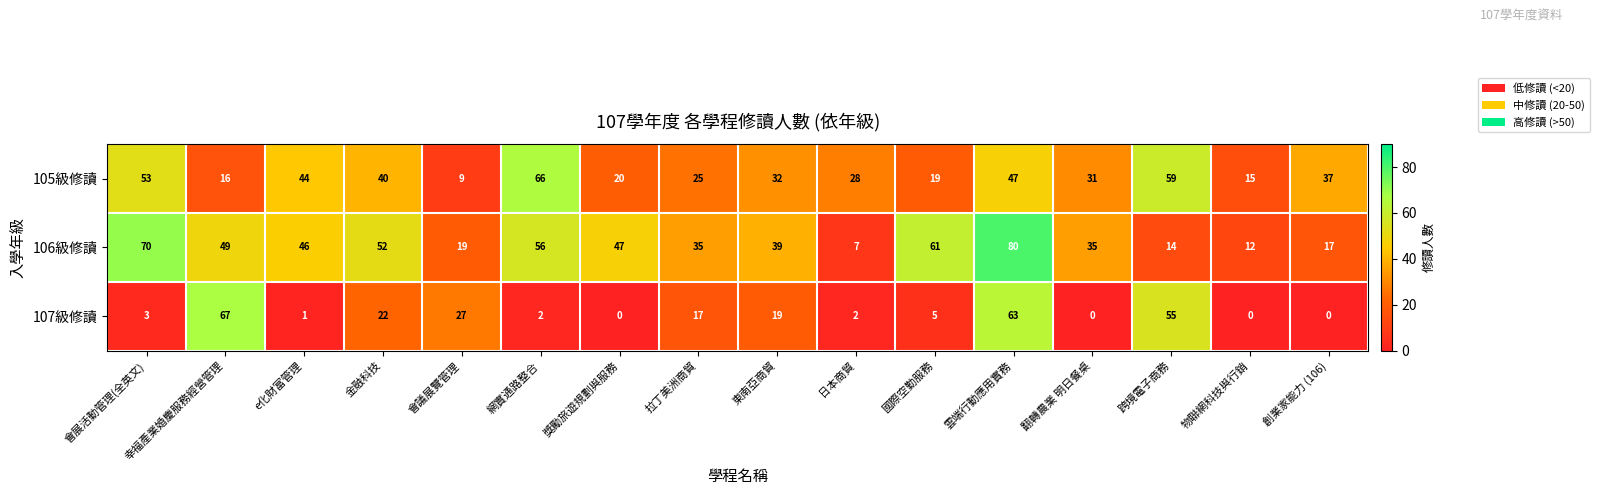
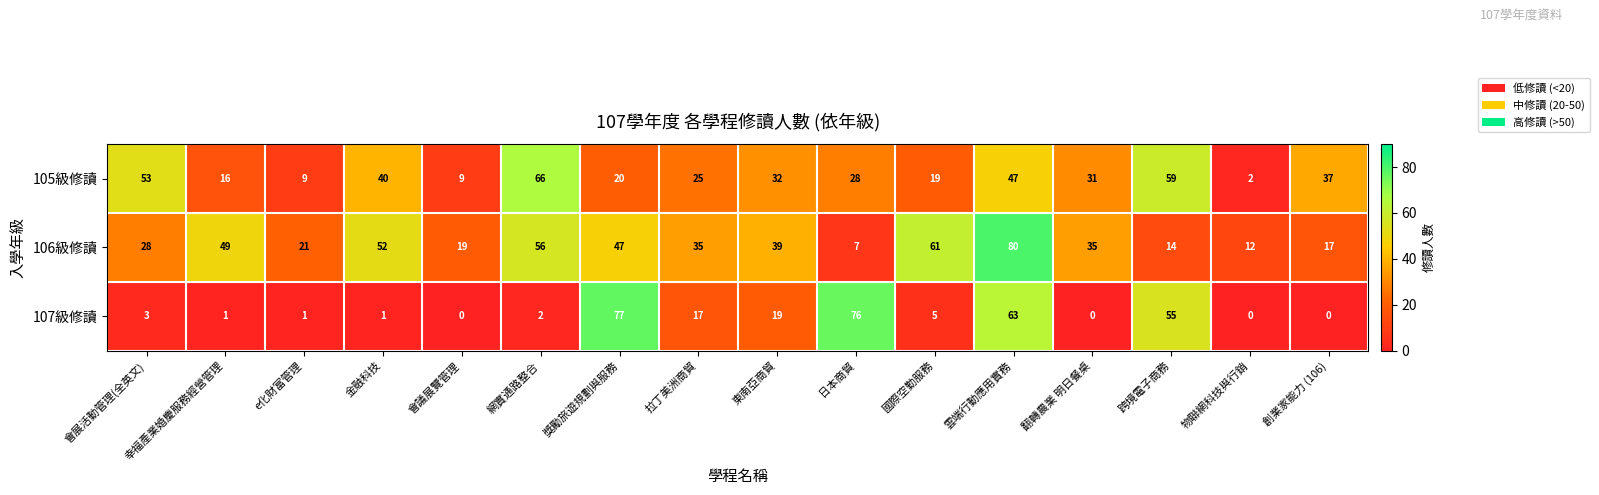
  {
    "105級修讀": {
      "會展活動管理(全英文)": 53,
      "幸福產業婚慶服務經營管理": 16,
-     "e化財富管理": 44,
+     "e化財富管理": 9,
      "金融科技": 40,
      "會議展覽管理": 9,
      "網實通路整合": 66,
      "獎勵旅遊規劃與服務": 20,
      "拉丁美洲商貿": 25,
      "東南亞商貿": 32,
      "日本商貿": 28,
      "國際空勤服務": 19,
      "雲端行動應用實務": 47,
      "翻轉農業 明日餐桌": 31,
      "跨境電子商務": 59,
-     "物聯網科技與行銷": 15,
+     "物聯網科技與行銷": 2,
      "創業家能力 (106)": 37
    },
    "106級修讀": {
-     "會展活動管理(全英文)": 70,
+     "會展活動管理(全英文)": 28,
      "幸福產業婚慶服務經營管理": 49,
-     "e化財富管理": 46,
+     "e化財富管理": 21,
      "金融科技": 52,
      "會議展覽管理": 19,
      "網實通路整合": 56,
      "獎勵旅遊規劃與服務": 47,
      "拉丁美洲商貿": 35,
      "東南亞商貿": 39,
      "日本商貿": 7,
      "國際空勤服務": 61,
      "雲端行動應用實務": 80,
      "翻轉農業 明日餐桌": 35,
      "跨境電子商務": 14,
      "物聯網科技與行銷": 12,
      "創業家能力 (106)": 17
    },
    "107級修讀": {
      "會展活動管理(全英文)": 3,
-     "幸福產業婚慶服務經營管理": 67,
+     "幸福產業婚慶服務經營管理": 1,
      "e化財富管理": 1,
-     "金融科技": 22,
-     "會議展覽管理": 27,
+     "金融科技": 1,
+     "會議展覽管理": 0,
      "網實通路整合": 2,
-     "獎勵旅遊規劃與服務": 0,
+     "獎勵旅遊規劃與服務": 77,
      "拉丁美洲商貿": 17,
      "東南亞商貿": 19,
-     "日本商貿": 2,
+     "日本商貿": 76,
      "國際空勤服務": 5,
      "雲端行動應用實務": 63,
      "翻轉農業 明日餐桌": 0,
      "跨境電子商務": 55,
      "物聯網科技與行銷": 0,
      "創業家能力 (106)": 0
    }
  }
